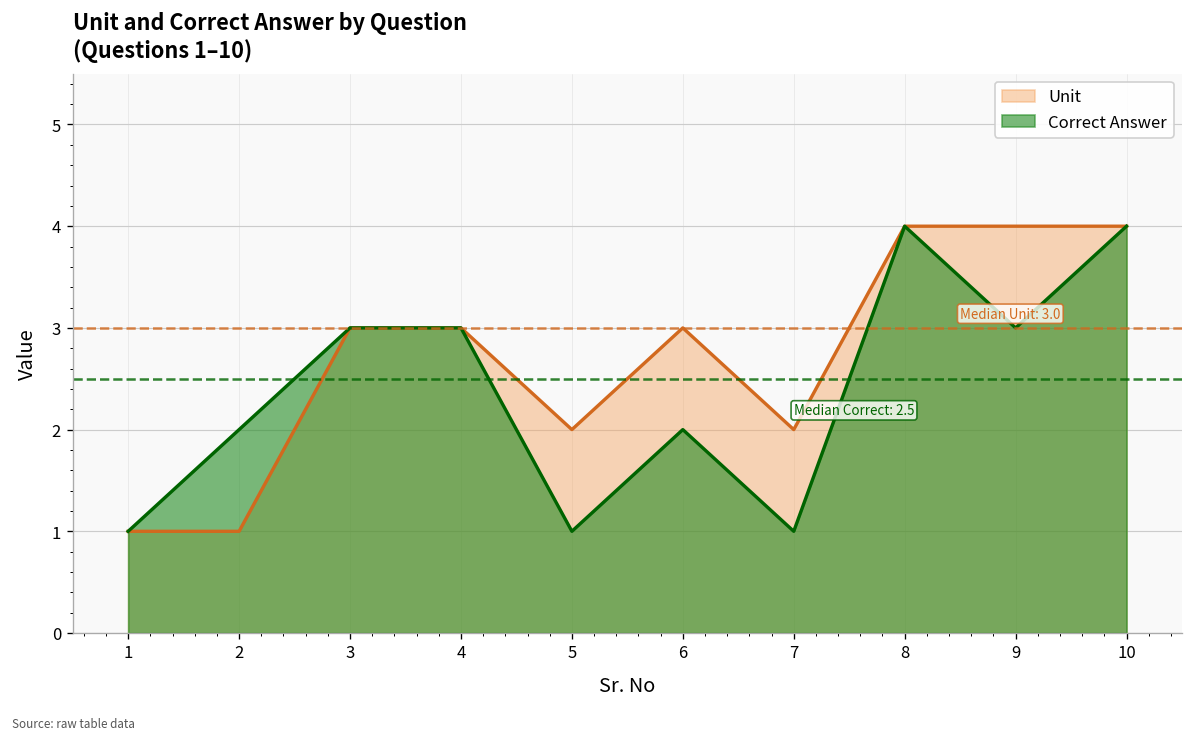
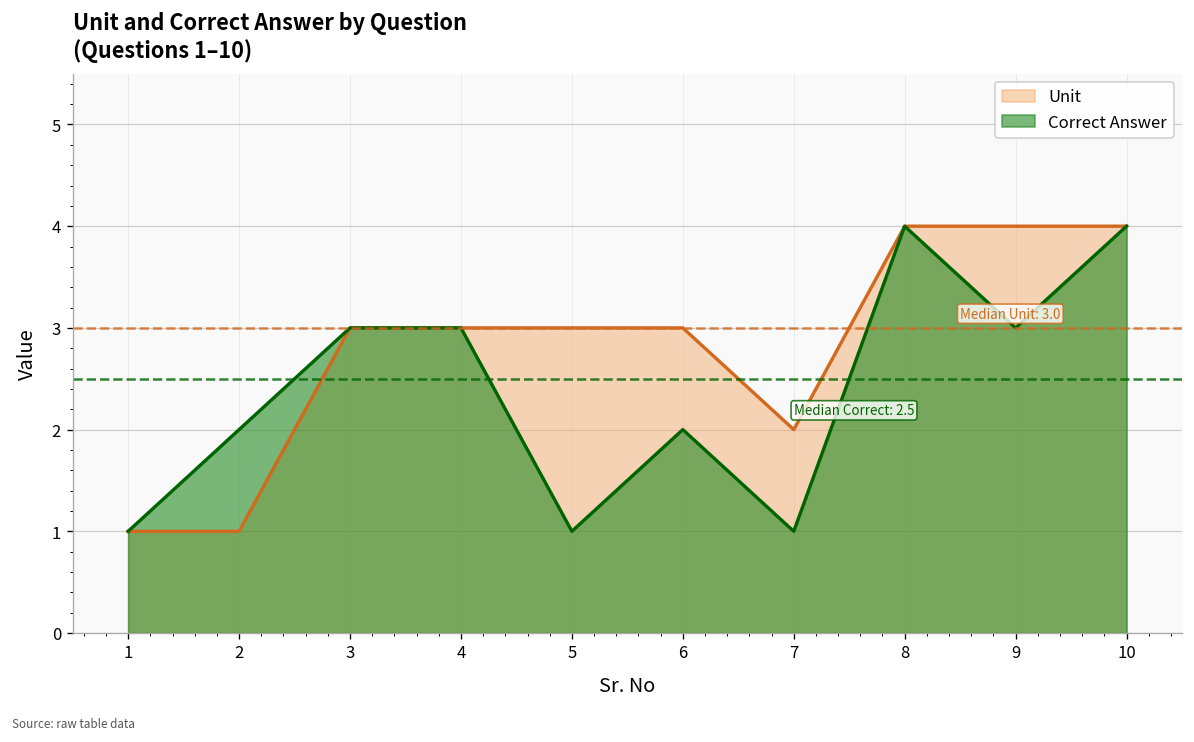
  {
    "Unit": {
      "2": 1,
-     "5": 2,
+     "5": 3,
      "6": 3,
      "9": 4
    },
    "Correct Answer": {
      "2": 2,
      "5": 1,
      "6": 2,
      "7": 1
    }
  }
